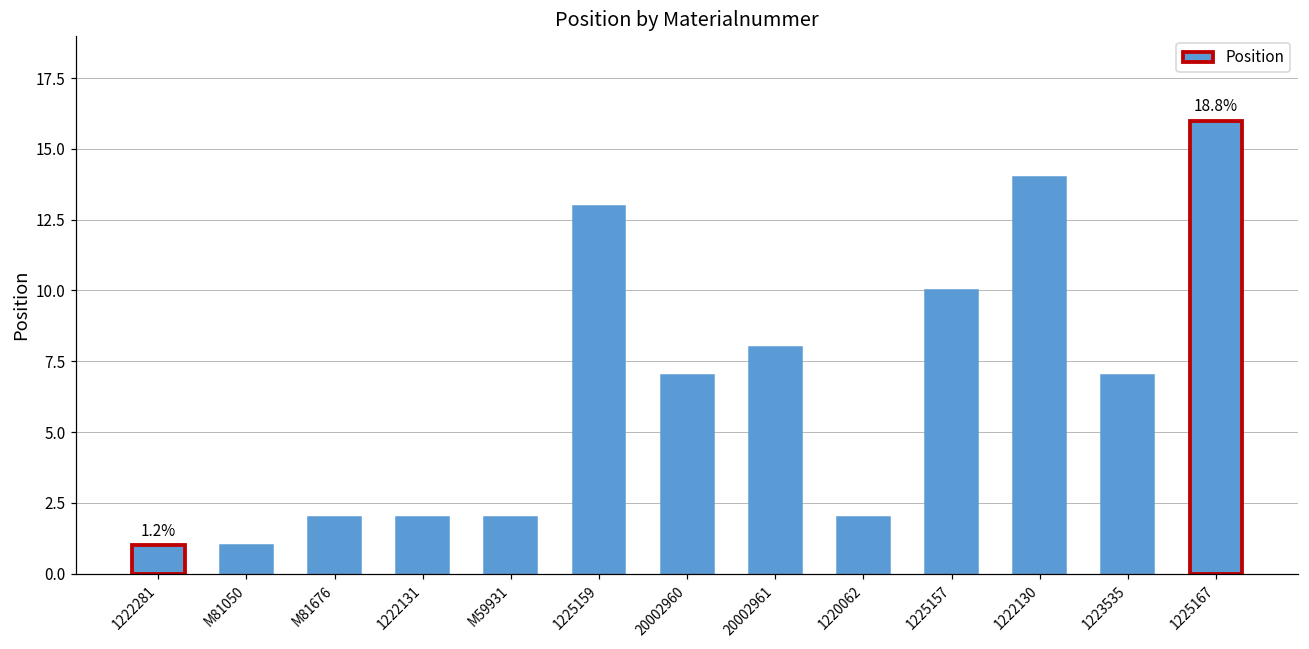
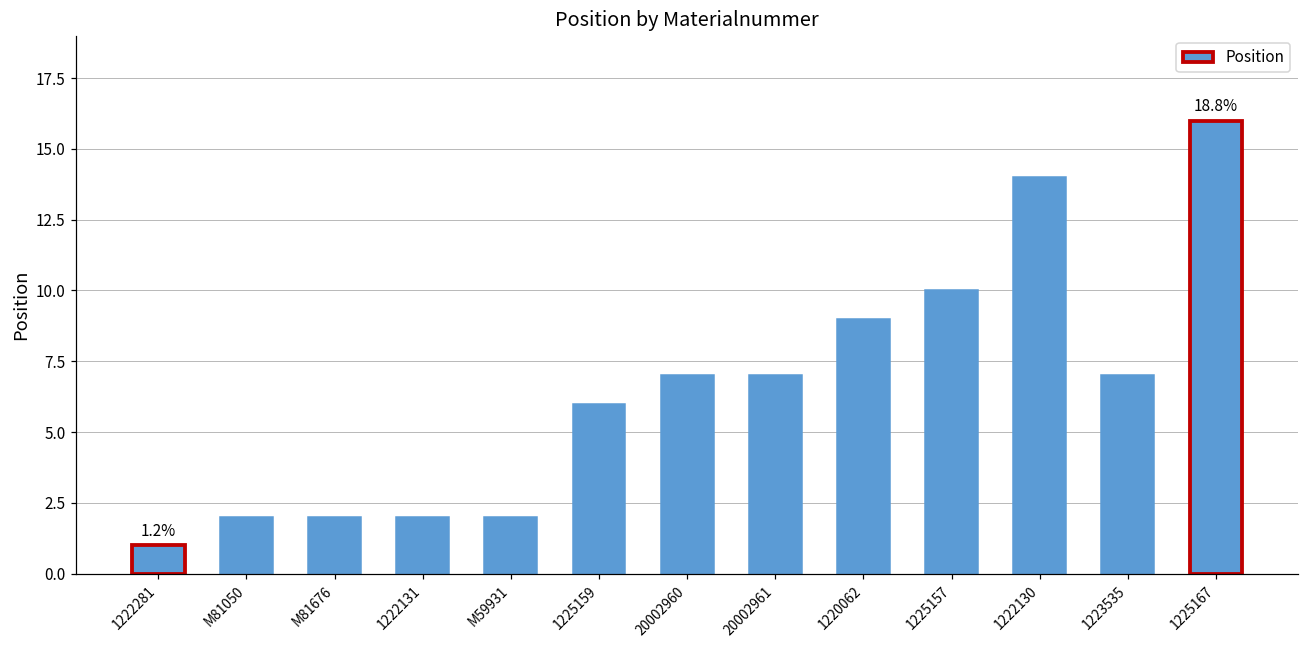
  {
-   "M81050": 1,
+   "M81050": 2,
    "M81676": 2,
    "1222131": 2,
    "M59931": 2,
-   "1225159": 13,
+   "1225159": 6,
    "20002960": 7,
-   "20002961": 8,
-   "1220062": 2,
+   "20002961": 7,
+   "1220062": 9,
    "1225157": 10,
    "1222130": 14,
    "1223535": 7
  }
